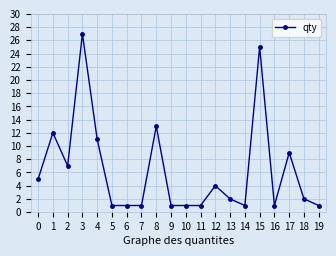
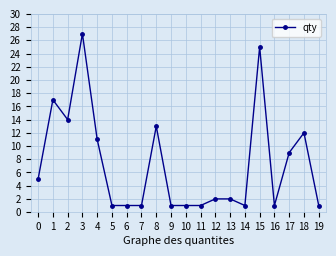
  {
    "0": 5,
-   "1": 12,
-   "2": 7,
+   "1": 17,
+   "2": 14,
    "3": 27,
    "4": 11,
    "5": 1,
    "6": 1,
    "7": 1,
    "8": 13,
    "9": 1,
    "10": 1,
    "11": 1,
-   "12": 4,
+   "12": 2,
    "13": 2,
    "14": 1,
    "15": 25,
    "16": 1,
    "17": 9,
-   "18": 2,
+   "18": 12,
    "19": 1
  }
